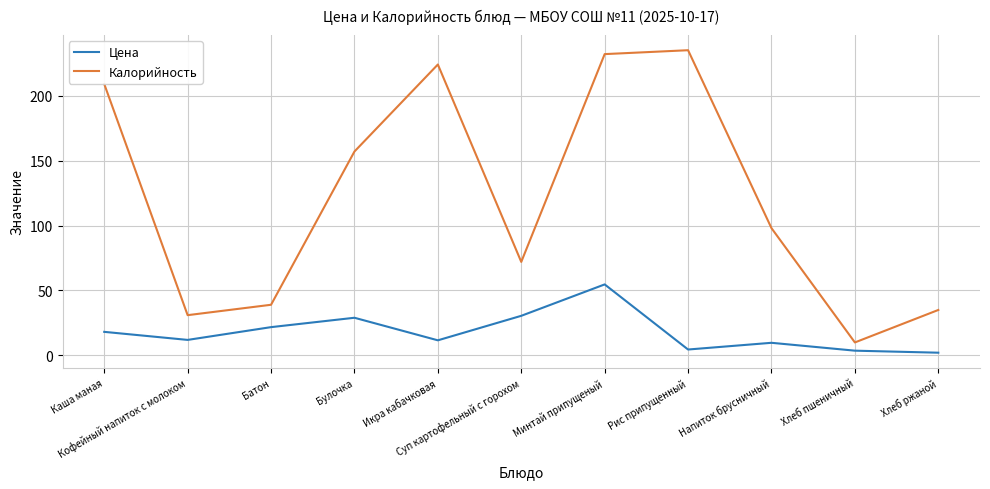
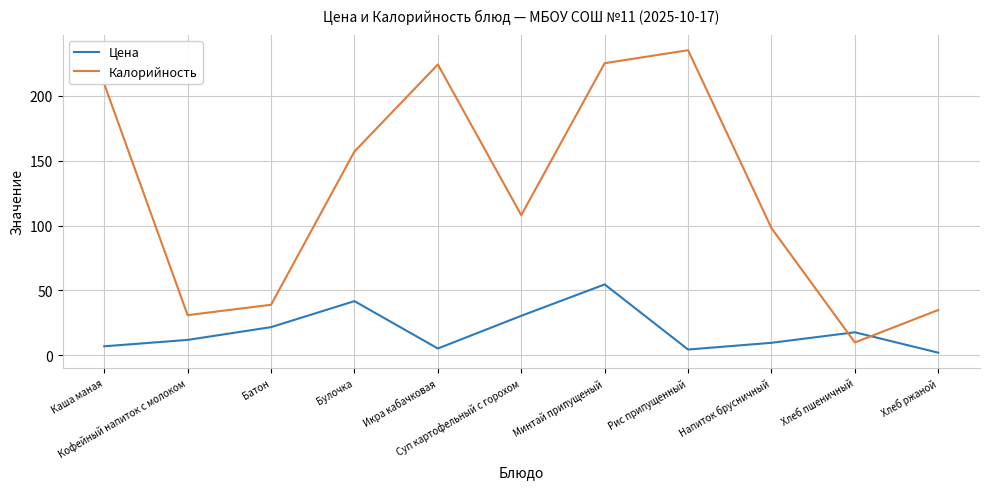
  {
    "Цена": {
-     "Каша маная": 18,
+     "Каша маная": 7,
      "Кофейный напиток с молоком": 12,
      "Батон": 22,
-     "Булочка": 29,
-     "Икра кабачковая": 12,
+     "Булочка": 42,
+     "Икра кабачковая": 5,
      "Суп картофельный с горохом": 31,
      "Минтай припущеный": 55,
      "Рис припущенный": 5,
      "Напиток брусничный": 10,
-     "Хлеб пшеничный": 4,
+     "Хлеб пшеничный": 18,
      "Хлеб ржаной": 2
    },
    "Калорийность": {
      "Каша маная": 209,
      "Кофейный напиток с молоком": 31,
      "Батон": 39,
      "Булочка": 157,
      "Икра кабачковая": 224,
-     "Суп картофельный с горохом": 72,
-     "Минтай припущеный": 232,
+     "Суп картофельный с горохом": 108,
+     "Минтай припущеный": 225,
      "Рис припущенный": 235,
      "Напиток брусничный": 98,
      "Хлеб пшеничный": 10,
      "Хлеб ржаной": 35
    }
  }
